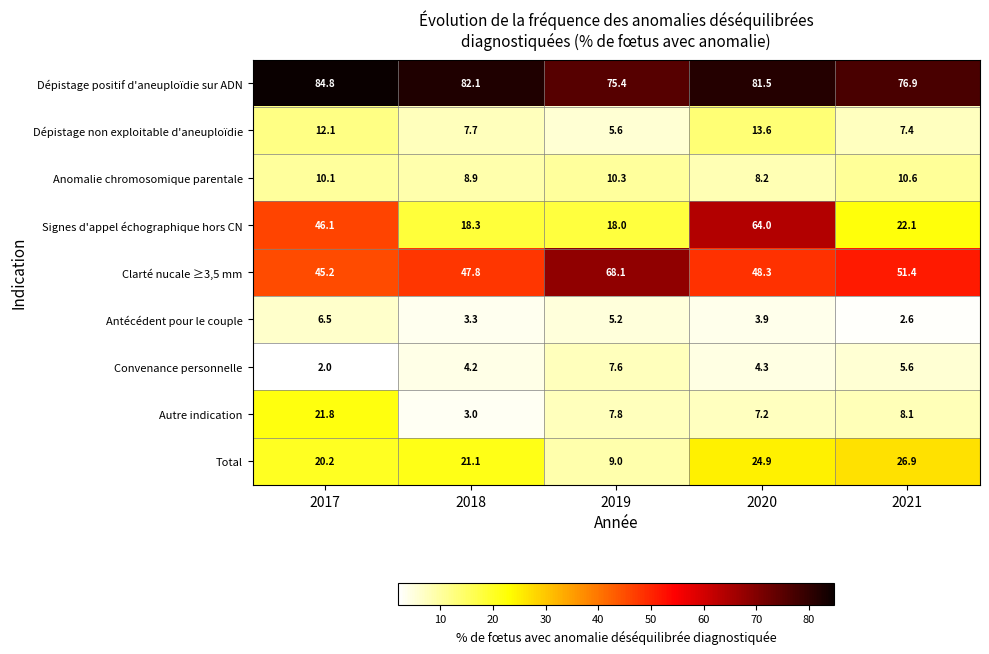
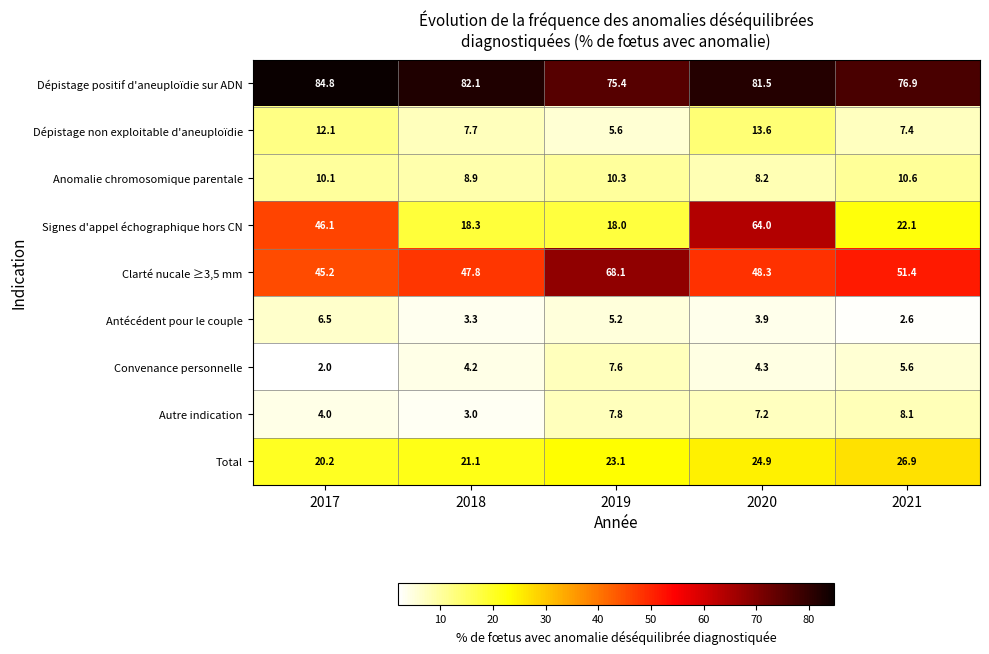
  {
    "Dépistage positif d'aneuploïdie sur ADN": {
      "2017": 84.8,
      "2018": 82.1,
      "2019": 75.4,
      "2020": 81.5,
      "2021": 76.9
    },
    "Dépistage non exploitable d'aneuploïdie": {
      "2017": 12.1,
      "2018": 7.7,
      "2019": 5.6,
      "2020": 13.6,
      "2021": 7.4
    },
    "Anomalie chromosomique parentale": {
      "2017": 10.1,
      "2018": 8.9,
      "2019": 10.3,
      "2020": 8.2,
      "2021": 10.6
    },
    "Signes d'appel échographique hors CN": {
      "2017": 46.1,
      "2018": 18.3,
      "2019": 18.0,
      "2020": 64.0,
      "2021": 22.1
    },
    "Clarté nucale ≥3,5 mm": {
      "2017": 45.2,
      "2018": 47.8,
      "2019": 68.1,
      "2020": 48.3,
      "2021": 51.4
    },
    "Antécédent pour le couple": {
      "2017": 6.5,
      "2018": 3.3,
      "2019": 5.2,
      "2020": 3.9,
      "2021": 2.6
    },
    "Convenance personnelle": {
      "2017": 2.0,
      "2018": 4.2,
      "2019": 7.6,
      "2020": 4.3,
      "2021": 5.6
    },
    "Autre indication": {
-     "2017": 21.8,
+     "2017": 4.0,
      "2018": 3.0,
      "2019": 7.8,
      "2020": 7.2,
      "2021": 8.1
    },
    "Total": {
      "2017": 20.2,
      "2018": 21.1,
-     "2019": 9.0,
+     "2019": 23.1,
      "2020": 24.9,
      "2021": 26.9
    }
  }
